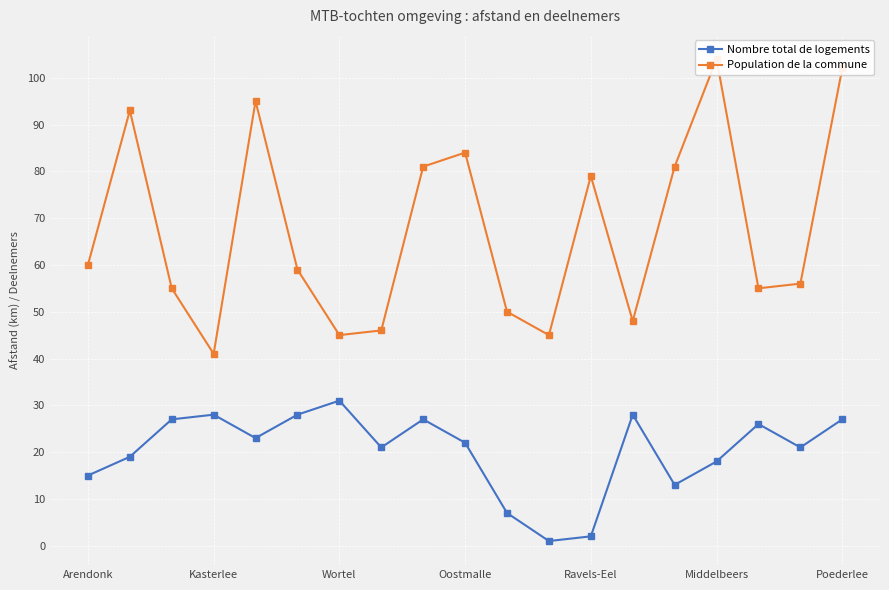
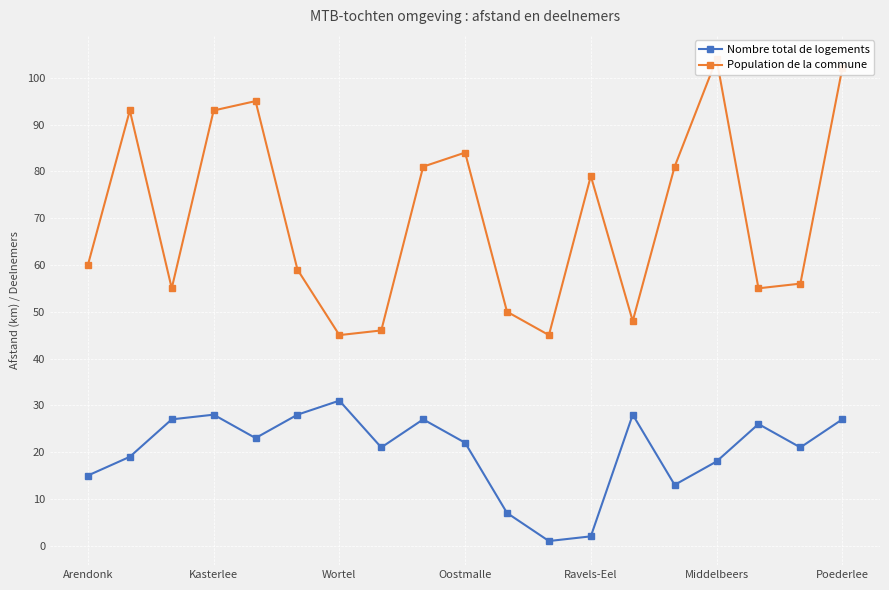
  {
    "Nombre total de logements": {
      "Arendonk": 15,
      "Kasterlee": 28,
      "Wortel": 31,
      "Oostmalle": 22,
      "Ravels-Eel": 2,
      "Middelbeers": 18,
      "Poederlee": 27
    },
    "Population de la commune": {
      "Arendonk": 60,
-     "Kasterlee": 41,
+     "Kasterlee": 93,
      "Wortel": 45,
      "Oostmalle": 84,
      "Ravels-Eel": 79
    }
  }
